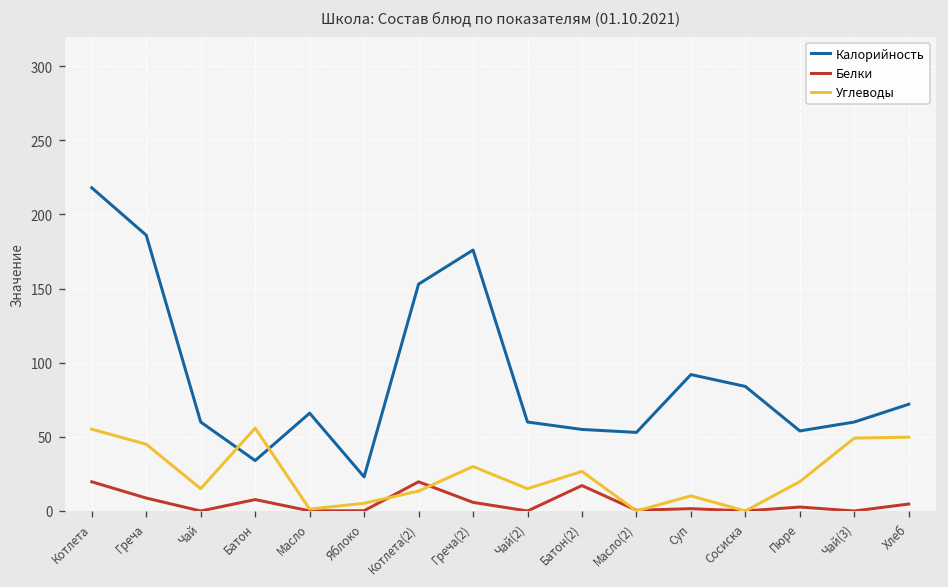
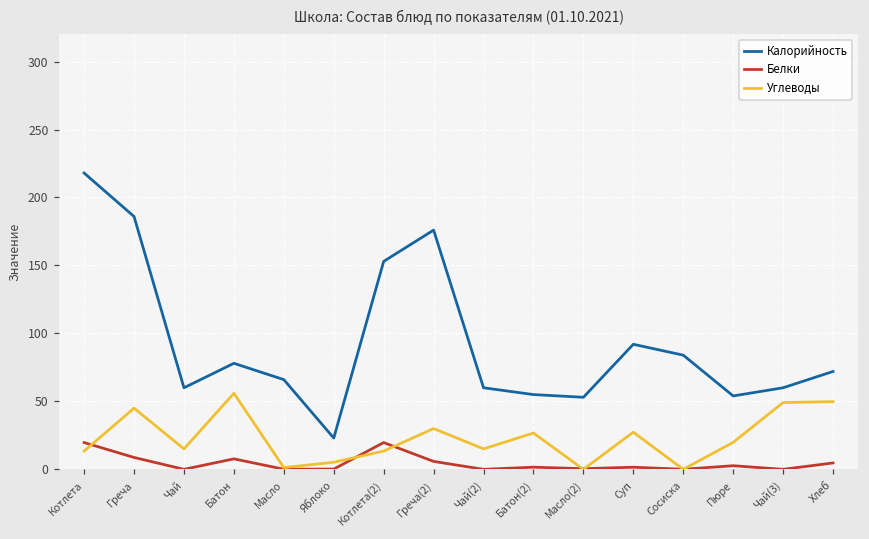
  {
    "Калорийность": {
      "Котлета": 218,
      "Греча": 186,
      "Чай": 60,
-     "Батон": 34,
+     "Батон": 78,
      "Масло": 66,
      "Яблоко": 23,
      "Котлета(2)": 153,
      "Греча(2)": 176,
      "Чай(2)": 60,
      "Батон(2)": 55,
      "Масло(2)": 53,
      "Суп": 92,
      "Сосиска": 84,
      "Пюре": 54,
      "Чай(3)": 60,
      "Хлеб": 72
    },
    "Белки": {
      "Котлета": 20,
      "Греча": 9,
      "Чай": 0,
      "Батон": 8,
      "Яблоко": 0,
      "Котлета(2)": 20,
      "Греча(2)": 6,
      "Чай(2)": 0,
-     "Батон(2)": 17,
+     "Батон(2)": 2,
      "Суп": 2,
      "Пюре": 3,
      "Чай(3)": 0,
      "Хлеб": 5
    },
    "Углеводы": {
-     "Котлета": 55,
+     "Котлета": 13,
      "Греча": 45,
      "Чай": 15,
      "Батон": 56,
      "Яблоко": 5,
      "Котлета(2)": 13,
      "Греча(2)": 30,
      "Чай(2)": 15,
      "Батон(2)": 27,
-     "Суп": 10,
+     "Суп": 27,
      "Пюре": 20,
      "Чай(3)": 49,
      "Хлеб": 50
    }
  }
